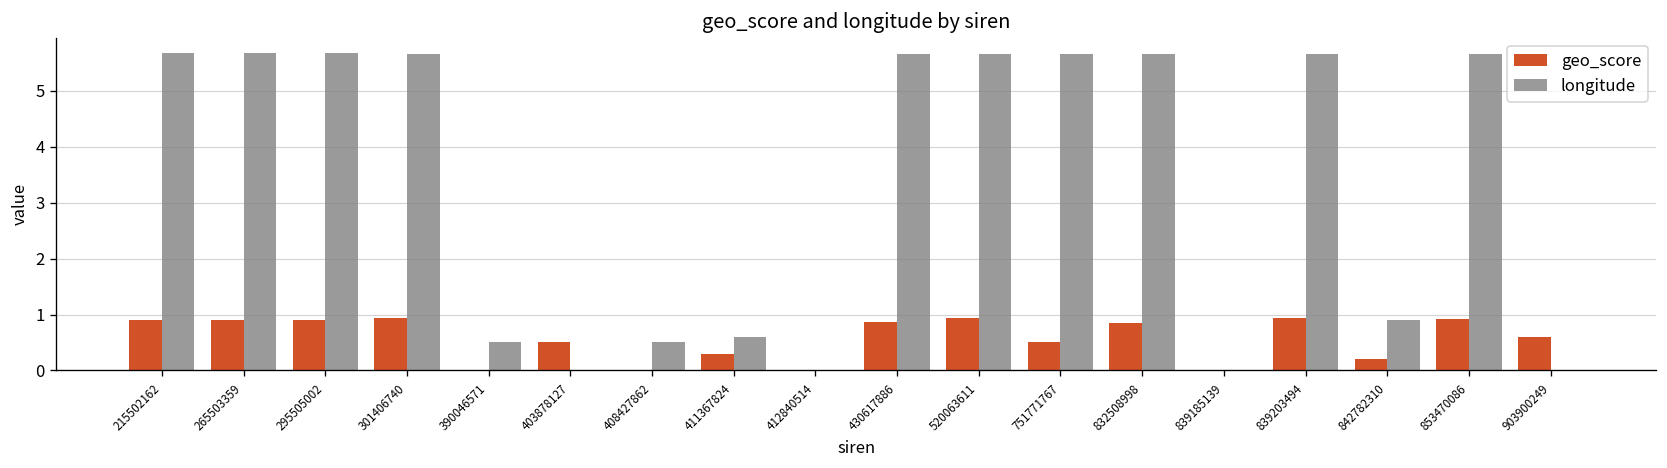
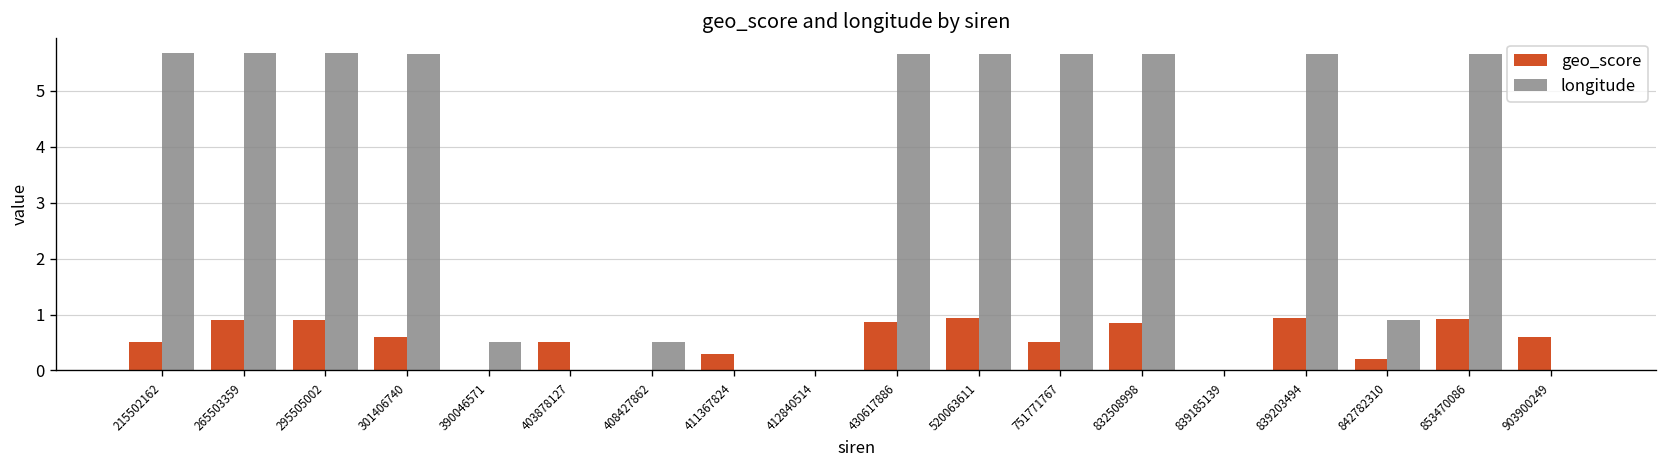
  {
    "geo_score": {
-     "215502162": 0.9,
+     "215502162": 0.5,
      "265503359": 0.9,
      "295505002": 0.9,
-     "301406740": 0.9,
+     "301406740": 0.6,
      "390046571": 0.0,
      "403878127": 0.5,
      "408427862": 0.0,
      "411367824": 0.3,
      "412840514": 0.0,
      "430617886": 0.9,
      "520063611": 0.9,
      "751771767": 0.5,
      "832508998": 0.9,
      "839185139": 0.0,
      "839203494": 0.9,
      "842782310": 0.2,
      "853470086": 0.9,
      "903900249": 0.6
    },
    "longitude": {
      "215502162": 5.7,
      "265503359": 5.7,
      "295505002": 5.7,
      "301406740": 5.7,
      "390046571": 0.5,
      "403878127": 0.0,
      "408427862": 0.5,
-     "411367824": 0.6,
+     "411367824": 0.0,
      "412840514": 0.0,
      "430617886": 5.7,
      "520063611": 5.7,
      "751771767": 5.7,
      "832508998": 5.7,
      "839185139": 0.0,
      "839203494": 5.7,
      "842782310": 0.9,
      "853470086": 5.7,
      "903900249": 0.0
    }
  }
